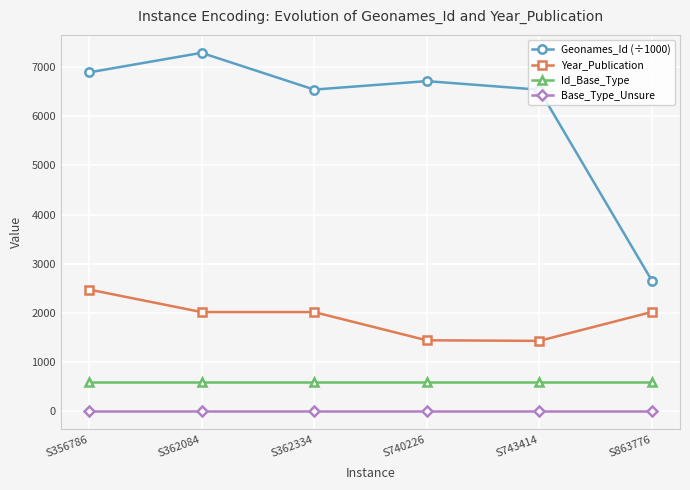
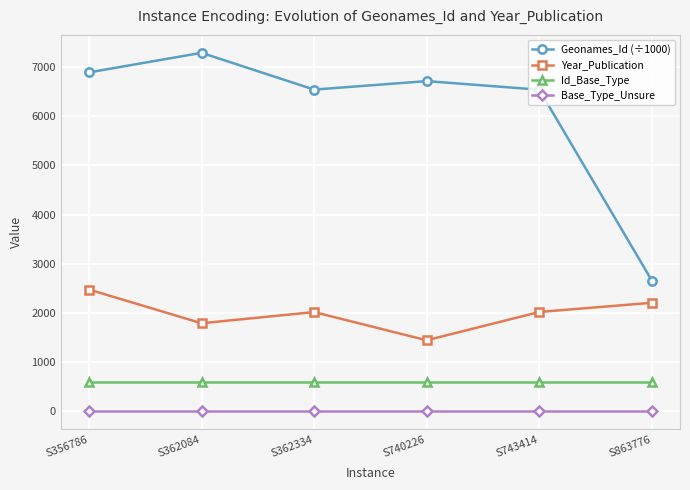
  {
    "Geonames_Id (÷1000)": {
      "S356786": 6900,
      "S362084": 7300,
      "S362334": 6500,
      "S740226": 6700,
      "S863776": 2700
    },
    "Year_Publication": {
      "S356786": 2500,
-     "S362084": 2000,
+     "S362084": 1800,
      "S362334": 2000,
      "S740226": 1400,
-     "S743414": 1400,
-     "S863776": 2000
+     "S743414": 2000,
+     "S863776": 2200
    },
    "Id_Base_Type": {
      "S356786": 600,
      "S362084": 600,
      "S362334": 600,
      "S740226": 600,
      "S743414": 600,
      "S863776": 600
    },
    "Base_Type_Unsure": {
      "S356786": 0,
      "S362084": 0,
      "S362334": 0,
      "S740226": 0,
      "S743414": 0,
      "S863776": 0
    }
  }
